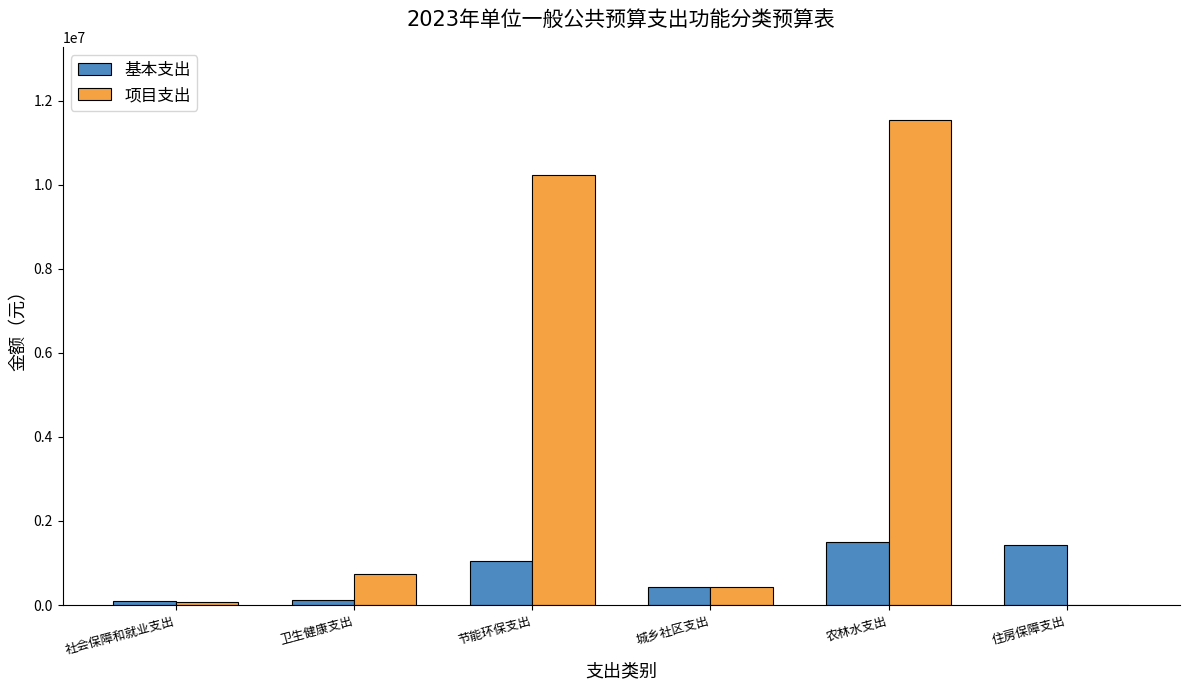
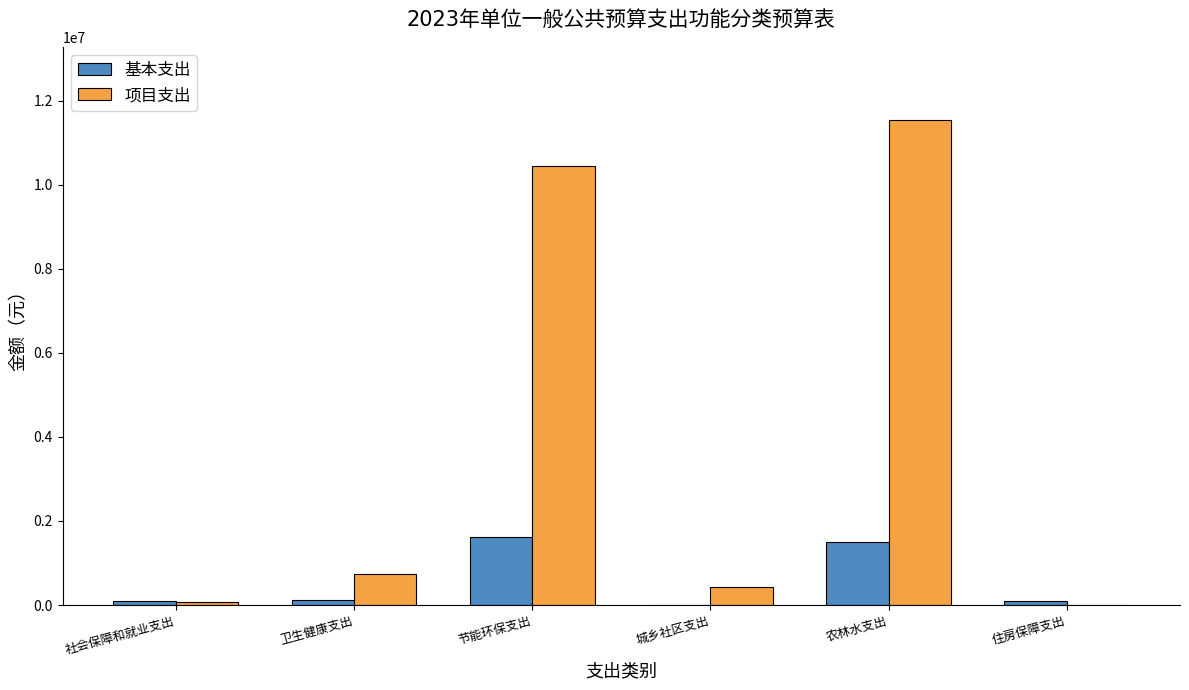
  {
    "基本支出": {
      "社会保障和就业支出": 100000,
      "卫生健康支出": 100000,
-     "节能环保支出": 1000000,
-     "城乡社区支出": 400000,
+     "节能环保支出": 1600000,
+     "城乡社区支出": 0,
      "农林水支出": 1500000,
-     "住房保障支出": 1400000
+     "住房保障支出": 100000
    },
    "项目支出": {
      "社会保障和就业支出": 100000,
      "卫生健康支出": 700000,
-     "节能环保支出": 10200000,
+     "节能环保支出": 10400000,
      "城乡社区支出": 400000,
      "农林水支出": 11500000,
      "住房保障支出": 0
    }
  }
